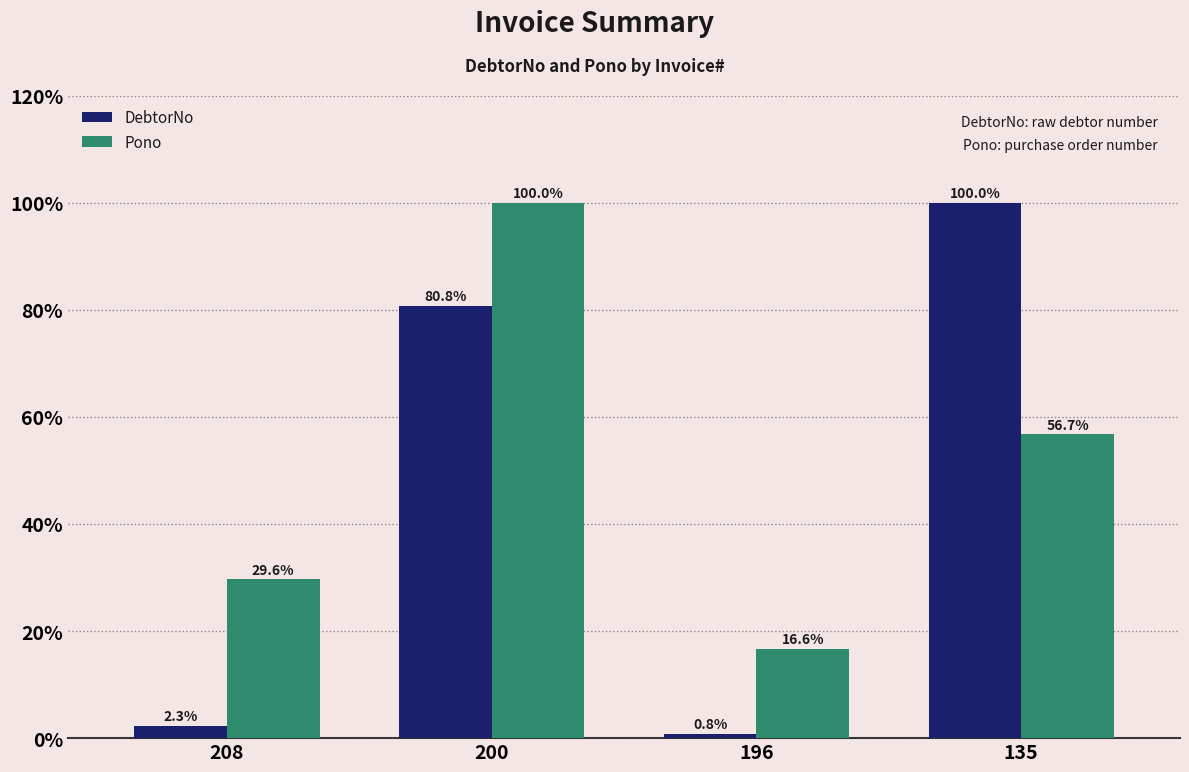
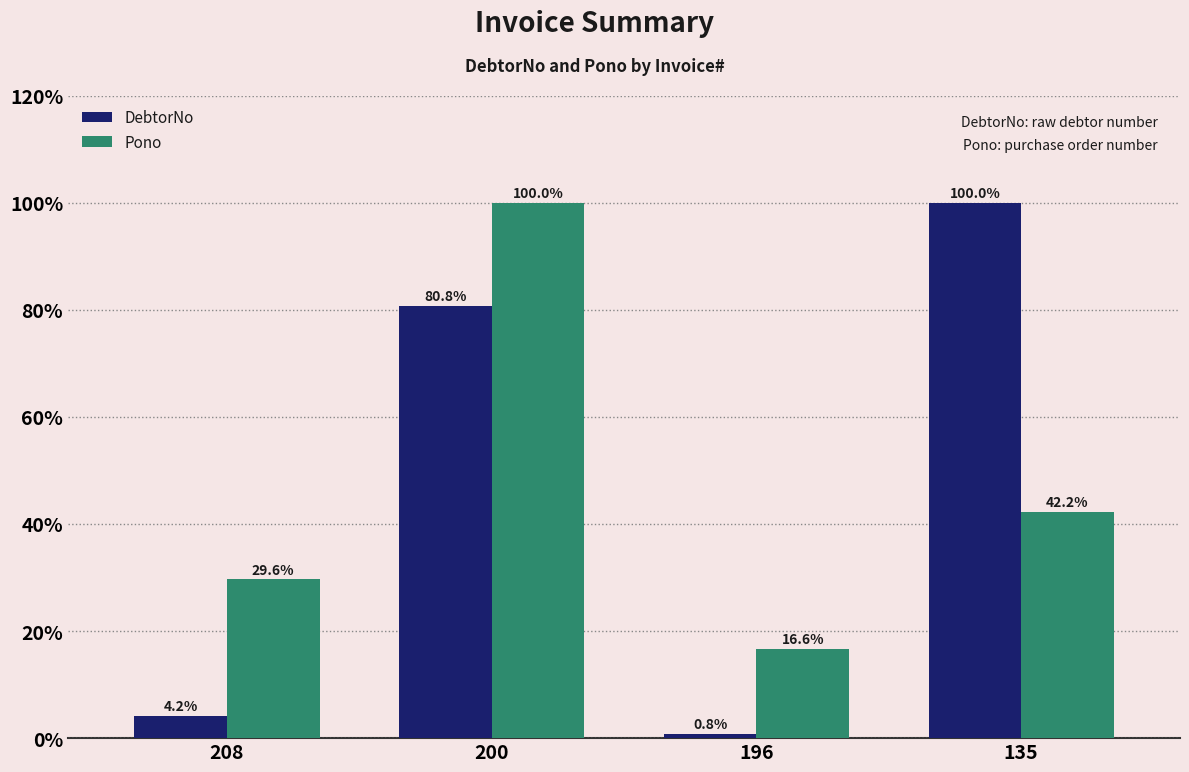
  {
    "DebtorNo": {
-     "208": "2.3%",
+     "208": "4.2%",
      "200": "80.8%",
      "196": "0.8%",
      "135": "100.0%"
    },
    "Pono": {
      "208": "29.6%",
      "200": "100.0%",
      "196": "16.6%",
-     "135": "56.7%"
+     "135": "42.2%"
    }
  }
